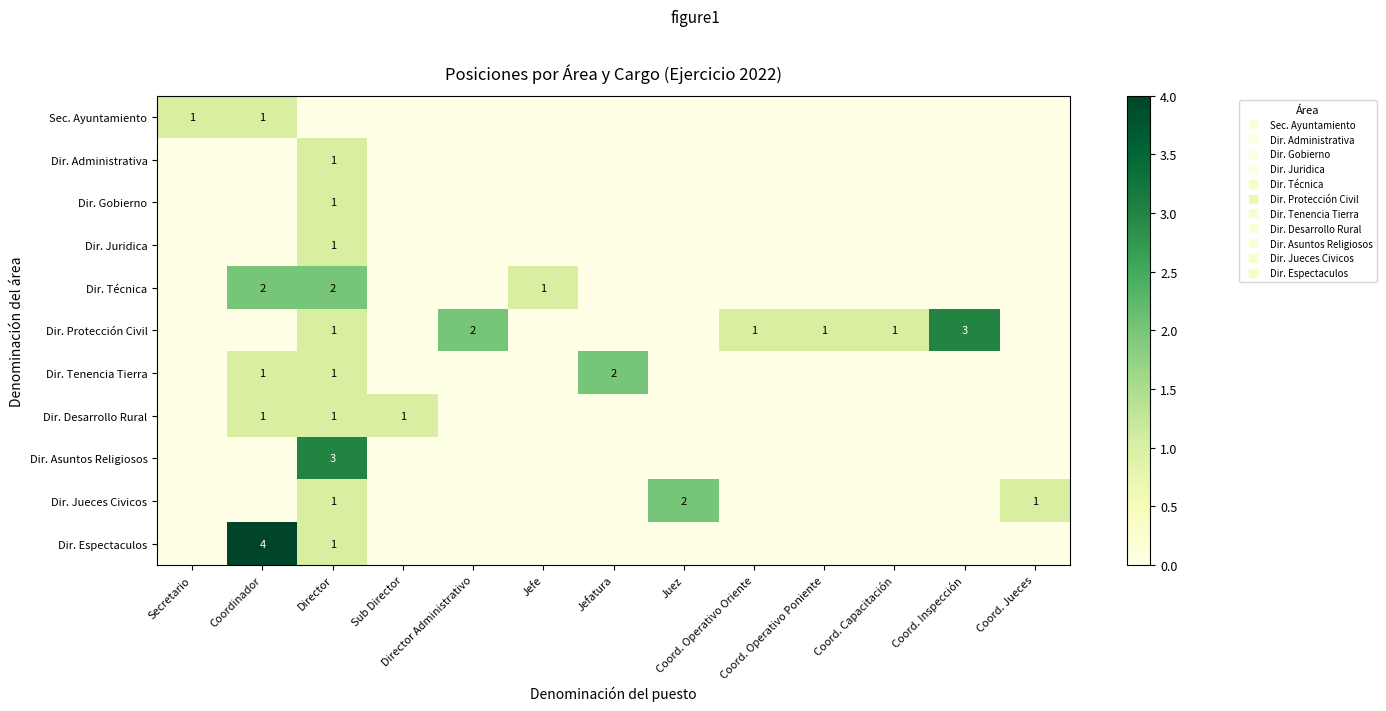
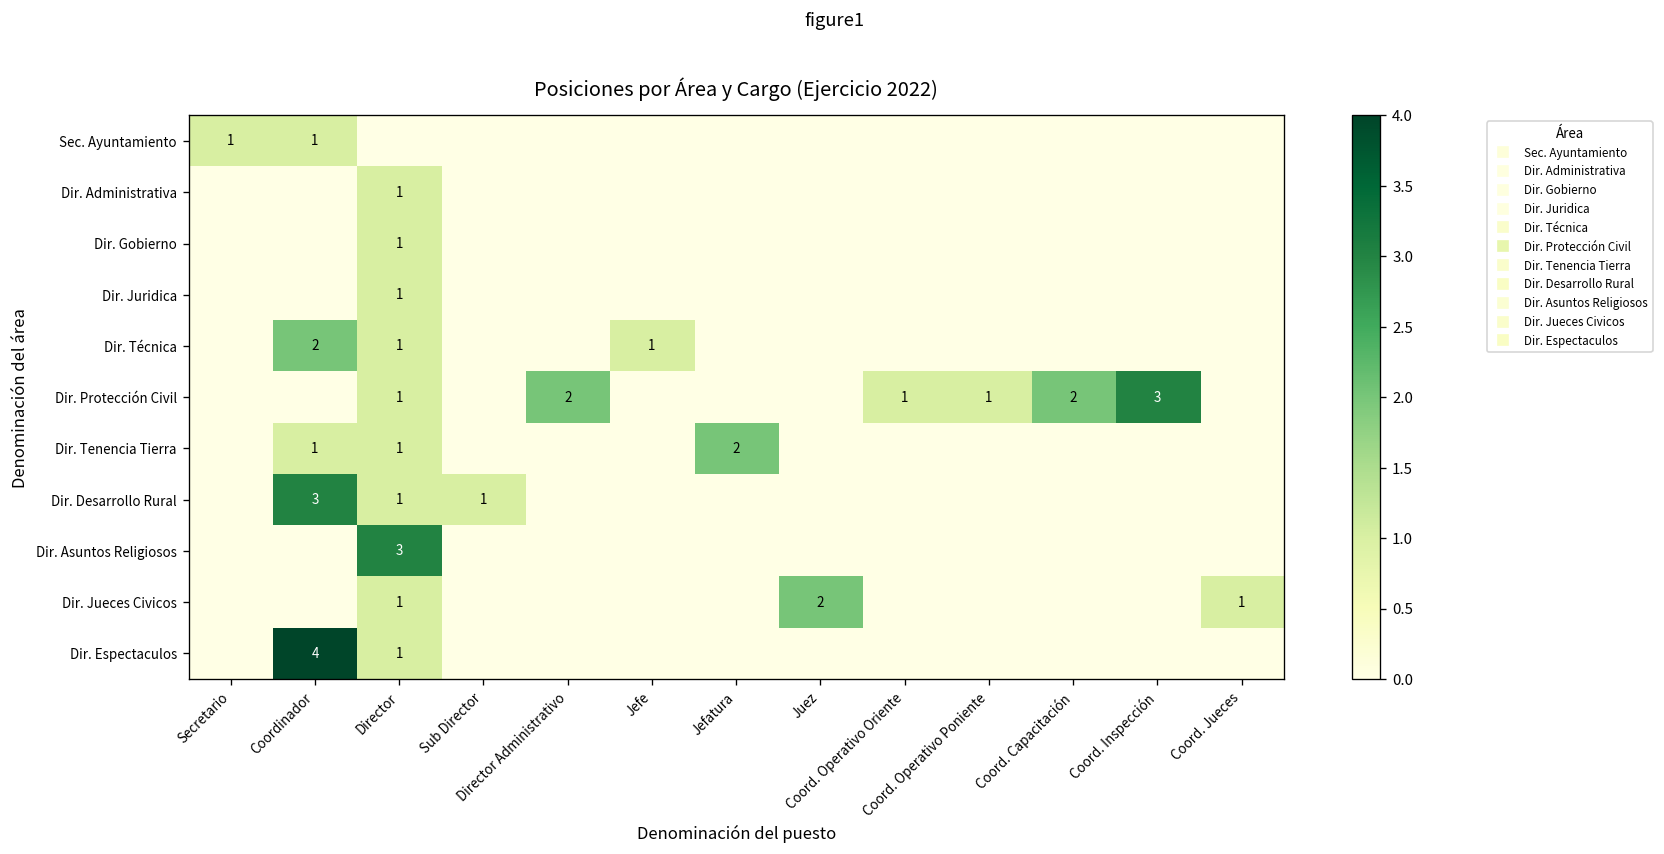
  {
    "Sec. Ayuntamiento": {
      "Secretario": 1,
      "Coordinador": 1
    },
    "Dir. Administrativa": {
      "Director": 1
    },
    "Dir. Gobierno": {
      "Director": 1
    },
    "Dir. Juridica": {
      "Director": 1
    },
    "Dir. Técnica": {
      "Coordinador": 2,
-     "Director": 2,
+     "Director": 1,
      "Jefe": 1
    },
    "Dir. Protección Civil": {
      "Director": 1,
      "Director Administrativo": 2,
      "Coord. Operativo Oriente": 1,
      "Coord. Operativo Poniente": 1,
-     "Coord. Capacitación": 1,
+     "Coord. Capacitación": 2,
      "Coord. Inspección": 3
    },
    "Dir. Tenencia Tierra": {
      "Coordinador": 1,
      "Director": 1,
      "Jefatura": 2
    },
    "Dir. Desarrollo Rural": {
-     "Coordinador": 1,
+     "Coordinador": 3,
      "Director": 1,
      "Sub Director": 1
    },
    "Dir. Asuntos Religiosos": {
      "Director": 3
    },
    "Dir. Jueces Civicos": {
      "Director": 1,
      "Juez": 2,
      "Coord. Jueces": 1
    },
    "Dir. Espectaculos": {
      "Coordinador": 4,
      "Director": 1
    }
  }
